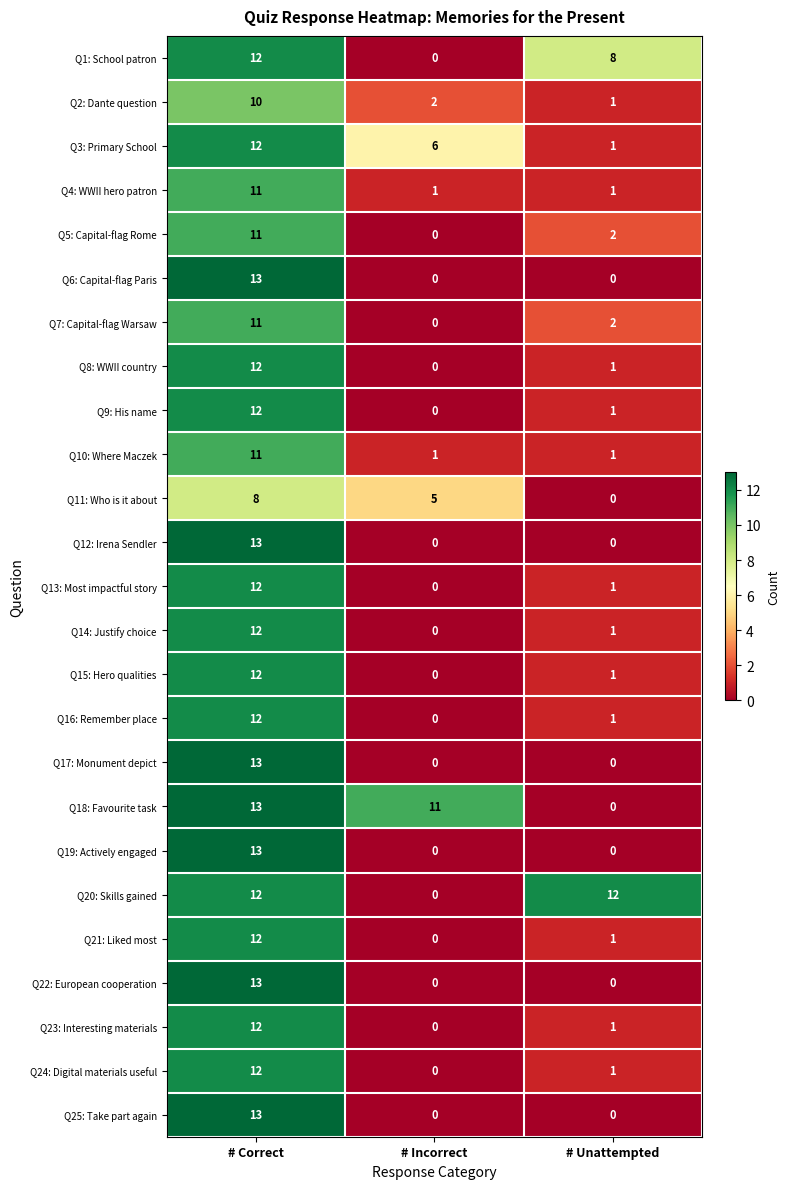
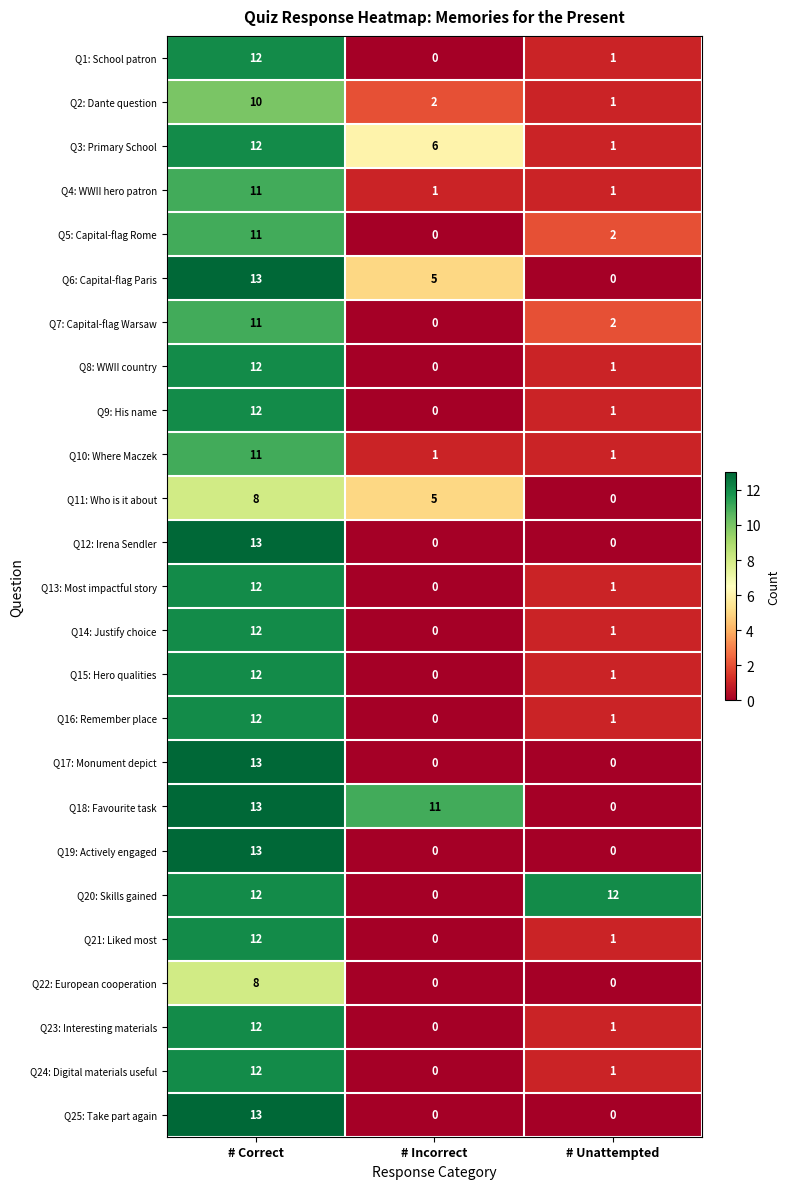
  {
    "Q1: School patron": {
      "# Correct": 12,
      "# Incorrect": 0,
-     "# Unattempted": 8
+     "# Unattempted": 1
    },
    "Q2: Dante question": {
      "# Correct": 10,
      "# Incorrect": 2,
      "# Unattempted": 1
    },
    "Q3: Primary School": {
      "# Correct": 12,
      "# Incorrect": 6,
      "# Unattempted": 1
    },
    "Q4: WWII hero patron": {
      "# Correct": 11,
      "# Incorrect": 1,
      "# Unattempted": 1
    },
    "Q5: Capital-flag Rome": {
      "# Correct": 11,
      "# Incorrect": 0,
      "# Unattempted": 2
    },
    "Q6: Capital-flag Paris": {
      "# Correct": 13,
-     "# Incorrect": 0,
+     "# Incorrect": 5,
      "# Unattempted": 0
    },
    "Q7: Capital-flag Warsaw": {
      "# Correct": 11,
      "# Incorrect": 0,
      "# Unattempted": 2
    },
    "Q8: WWII country": {
      "# Correct": 12,
      "# Incorrect": 0,
      "# Unattempted": 1
    },
    "Q9: His name": {
      "# Correct": 12,
      "# Incorrect": 0,
      "# Unattempted": 1
    },
    "Q10: Where Maczek": {
      "# Correct": 11,
      "# Incorrect": 1,
      "# Unattempted": 1
    },
    "Q11: Who is it about": {
      "# Correct": 8,
      "# Incorrect": 5,
      "# Unattempted": 0
    },
    "Q12: Irena Sendler": {
      "# Correct": 13,
      "# Incorrect": 0,
      "# Unattempted": 0
    },
    "Q13: Most impactful story": {
      "# Correct": 12,
      "# Incorrect": 0,
      "# Unattempted": 1
    },
    "Q14: Justify choice": {
      "# Correct": 12,
      "# Incorrect": 0,
      "# Unattempted": 1
    },
    "Q15: Hero qualities": {
      "# Correct": 12,
      "# Incorrect": 0,
      "# Unattempted": 1
    },
    "Q16: Remember place": {
      "# Correct": 12,
      "# Incorrect": 0,
      "# Unattempted": 1
    },
    "Q17: Monument depict": {
      "# Correct": 13,
      "# Incorrect": 0,
      "# Unattempted": 0
    },
    "Q18: Favourite task": {
      "# Correct": 13,
      "# Incorrect": 11,
      "# Unattempted": 0
    },
    "Q19: Actively engaged": {
      "# Correct": 13,
      "# Incorrect": 0,
      "# Unattempted": 0
    },
    "Q20: Skills gained": {
      "# Correct": 12,
      "# Incorrect": 0,
      "# Unattempted": 12
    },
    "Q21: Liked most": {
      "# Correct": 12,
      "# Incorrect": 0,
      "# Unattempted": 1
    },
    "Q22: European cooperation": {
-     "# Correct": 13,
+     "# Correct": 8,
      "# Incorrect": 0,
      "# Unattempted": 0
    },
    "Q23: Interesting materials": {
      "# Correct": 12,
      "# Incorrect": 0,
      "# Unattempted": 1
    },
    "Q24: Digital materials useful": {
      "# Correct": 12,
      "# Incorrect": 0,
      "# Unattempted": 1
    },
    "Q25: Take part again": {
      "# Correct": 13,
      "# Incorrect": 0,
      "# Unattempted": 0
    }
  }
